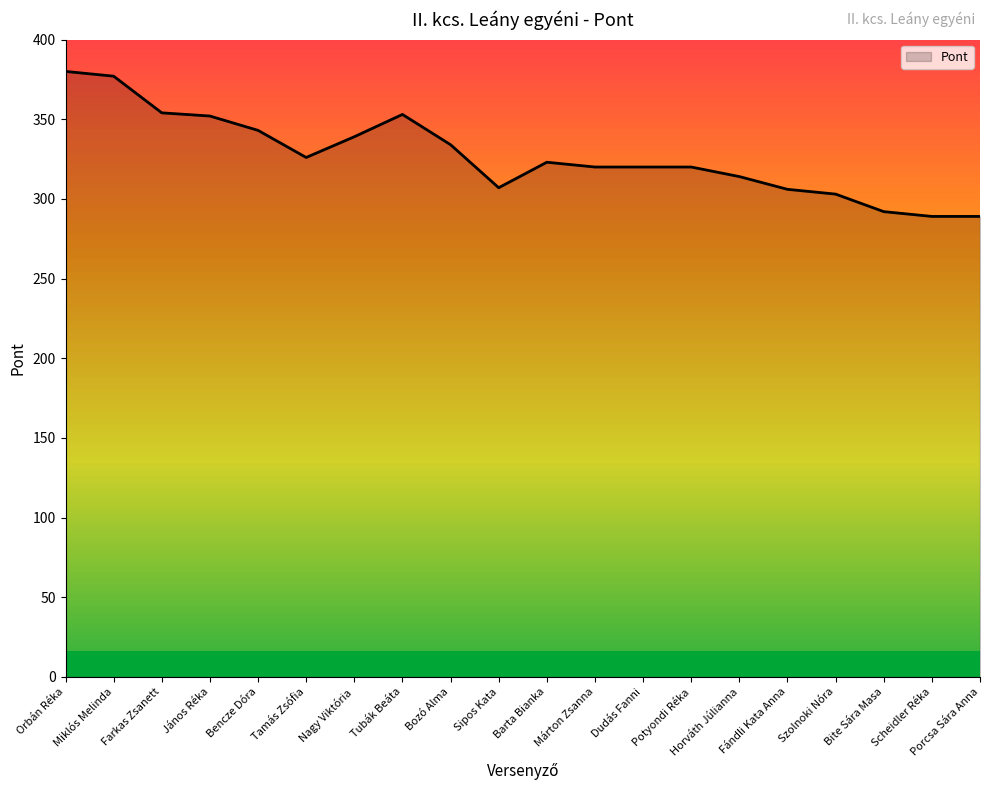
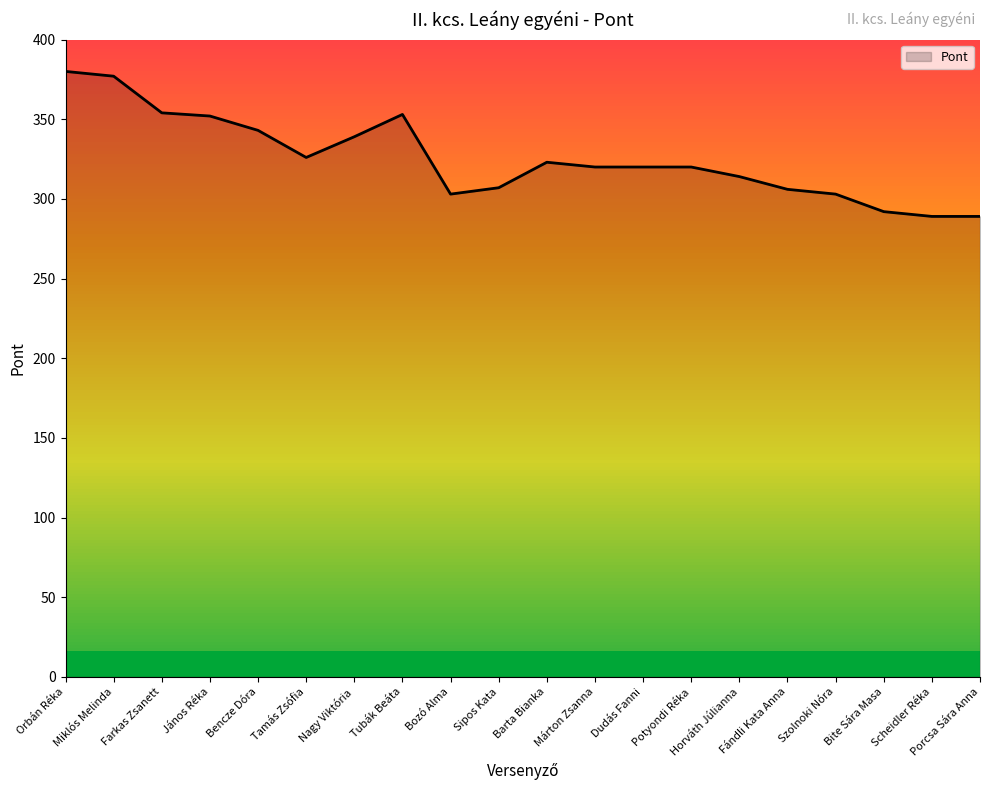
  {
    "Orbán Réka": 380,
    "Miklós Melinda": 377,
    "Farkas Zsanett": 354,
    "János Réka": 352,
    "Bencze Dóra": 343,
    "Tamás Zsófia": 326,
    "Nagy Viktória": 339,
    "Tubák Beáta": 353,
-   "Bozó Alma": 334,
+   "Bozó Alma": 303,
    "Sipos Kata": 307,
    "Barta Bianka": 323,
    "Márton Zsanna": 320,
    "Dudás Fanni": 320,
    "Potyondi Réka": 320,
    "Horváth Júlianna": 314,
    "Fándli Kata Anna": 306,
    "Szolnoki Nóra": 303,
    "Bite Sára Masa": 292,
    "Scheidler Réka": 289,
    "Porcsa Sára Anna": 289
  }
